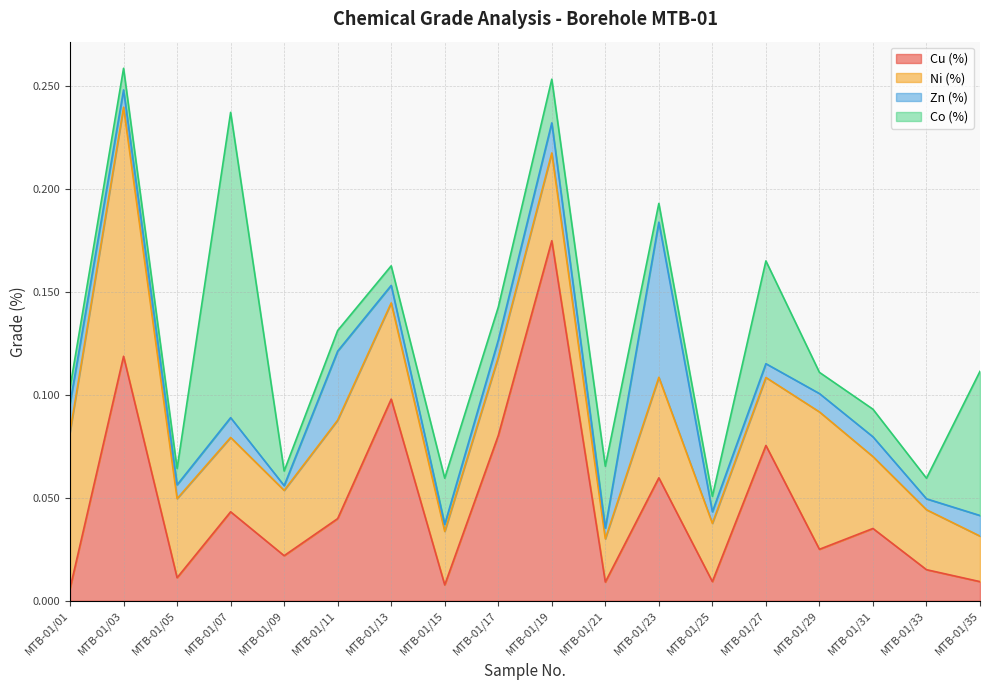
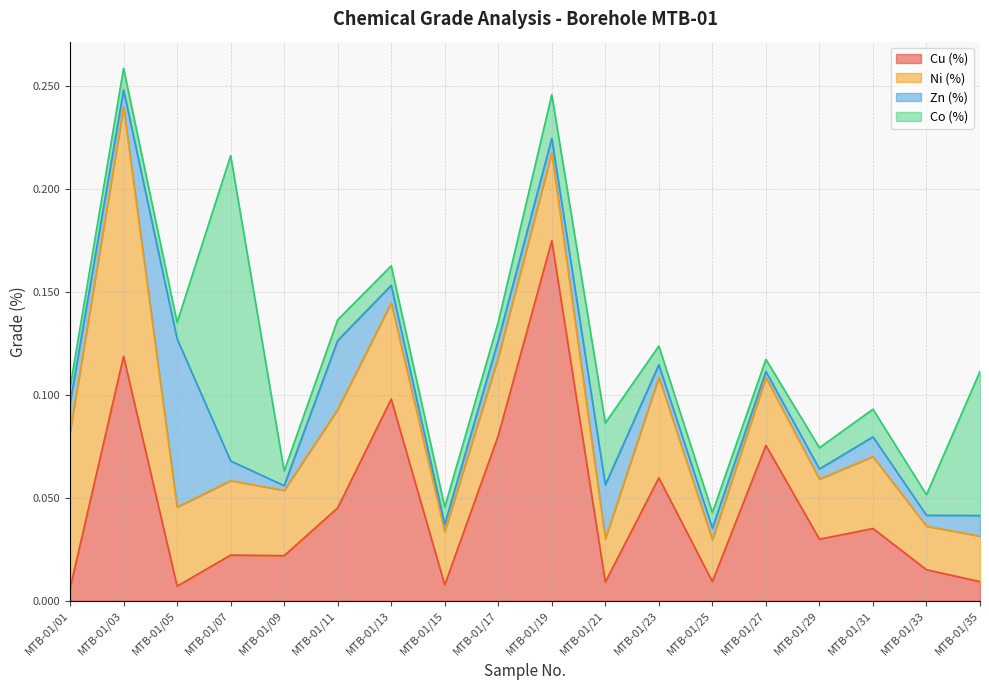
  {
    "Cu (%)": {
      "MTB-01/01": 0.006,
      "MTB-01/03": 0.119,
-     "MTB-01/05": 0.011,
-     "MTB-01/07": 0.043,
+     "MTB-01/05": 0.007,
+     "MTB-01/07": 0.022,
      "MTB-01/09": 0.022,
-     "MTB-01/11": 0.040,
+     "MTB-01/11": 0.045,
      "MTB-01/13": 0.098,
      "MTB-01/15": 0.008,
      "MTB-01/17": 0.080,
      "MTB-01/19": 0.175,
      "MTB-01/21": 0.009,
      "MTB-01/23": 0.060,
      "MTB-01/25": 0.009,
      "MTB-01/27": 0.075,
-     "MTB-01/29": 0.025,
+     "MTB-01/29": 0.030,
      "MTB-01/31": 0.035,
      "MTB-01/33": 0.015,
      "MTB-01/35": 0.009
    },
    "Ni (%)": {
      "MTB-01/01": 0.076,
      "MTB-01/03": 0.121,
      "MTB-01/05": 0.038,
      "MTB-01/07": 0.036,
      "MTB-01/09": 0.032,
      "MTB-01/11": 0.048,
      "MTB-01/13": 0.047,
      "MTB-01/15": 0.026,
      "MTB-01/17": 0.038,
      "MTB-01/19": 0.043,
      "MTB-01/21": 0.021,
      "MTB-01/23": 0.049,
-     "MTB-01/25": 0.028,
+     "MTB-01/25": 0.020,
      "MTB-01/27": 0.033,
-     "MTB-01/29": 0.067,
+     "MTB-01/29": 0.029,
      "MTB-01/31": 0.035,
-     "MTB-01/33": 0.029,
+     "MTB-01/33": 0.021,
      "MTB-01/35": 0.022
    },
    "Zn (%)": {
      "MTB-01/01": 0.014,
      "MTB-01/03": 0.008,
-     "MTB-01/05": 0.007,
+     "MTB-01/05": 0.082,
      "MTB-01/07": 0.010,
      "MTB-01/09": 0.002,
      "MTB-01/11": 0.034,
      "MTB-01/13": 0.009,
      "MTB-01/15": 0.003,
      "MTB-01/17": 0.008,
-     "MTB-01/19": 0.015,
-     "MTB-01/21": 0.005,
-     "MTB-01/23": 0.075,
+     "MTB-01/19": 0.007,
+     "MTB-01/21": 0.026,
+     "MTB-01/23": 0.006,
      "MTB-01/25": 0.006,
-     "MTB-01/27": 0.007,
-     "MTB-01/29": 0.009,
+     "MTB-01/27": 0.003,
+     "MTB-01/29": 0.005,
      "MTB-01/31": 0.010,
      "MTB-01/33": 0.005,
      "MTB-01/35": 0.010
    },
    "Co (%)": {
      "MTB-01/01": 0.008,
      "MTB-01/03": 0.010,
      "MTB-01/05": 0.008,
      "MTB-01/07": 0.148,
      "MTB-01/09": 0.007,
      "MTB-01/11": 0.010,
      "MTB-01/13": 0.010,
-     "MTB-01/15": 0.022,
-     "MTB-01/17": 0.016,
+     "MTB-01/15": 0.008,
+     "MTB-01/17": 0.009,
      "MTB-01/19": 0.021,
      "MTB-01/21": 0.030,
      "MTB-01/23": 0.009,
      "MTB-01/25": 0.008,
-     "MTB-01/27": 0.050,
+     "MTB-01/27": 0.006,
      "MTB-01/29": 0.010,
      "MTB-01/31": 0.013,
      "MTB-01/33": 0.010,
      "MTB-01/35": 0.070
    }
  }
